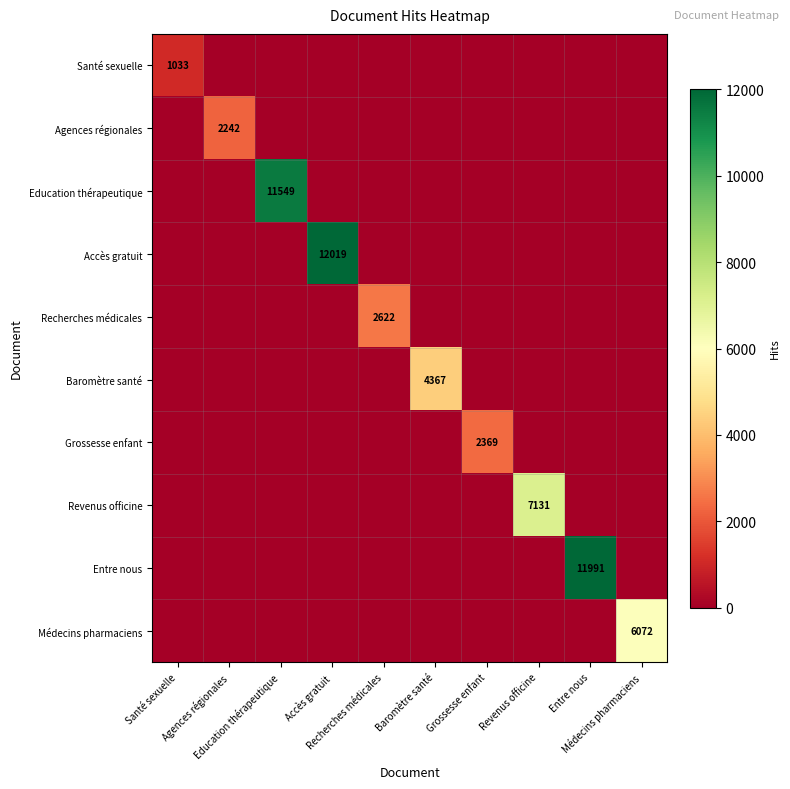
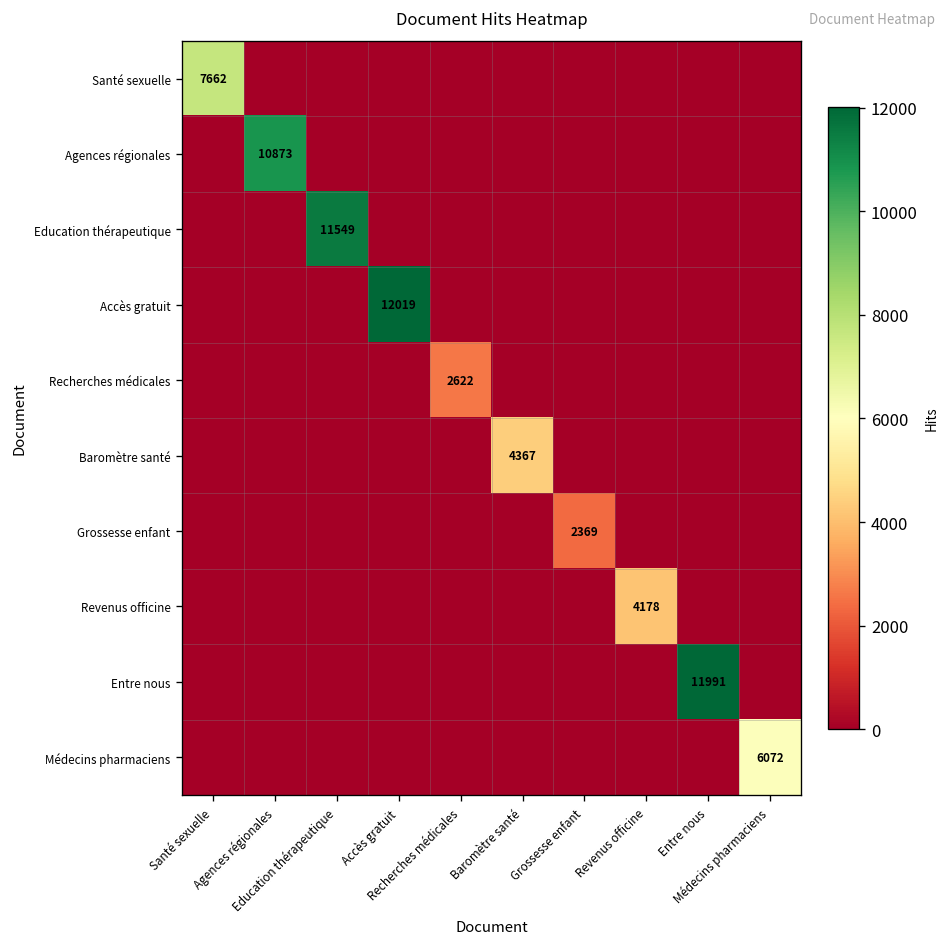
  {
    "Santé sexuelle": {
-     "Santé sexuelle": 1033
+     "Santé sexuelle": 7662
    },
    "Agences régionales": {
-     "Agences régionales": 2242
+     "Agences régionales": 10873
    },
    "Education thérapeutique": {
      "Education thérapeutique": 11549
    },
    "Accès gratuit": {
      "Accès gratuit": 12019
    },
    "Recherches médicales": {
      "Recherches médicales": 2622
    },
    "Baromètre santé": {
      "Baromètre santé": 4367
    },
    "Grossesse enfant": {
      "Grossesse enfant": 2369
    },
    "Revenus officine": {
-     "Revenus officine": 7131
+     "Revenus officine": 4178
    },
    "Entre nous": {
      "Entre nous": 11991
    },
    "Médecins pharmaciens": {
      "Médecins pharmaciens": 6072
    }
  }
